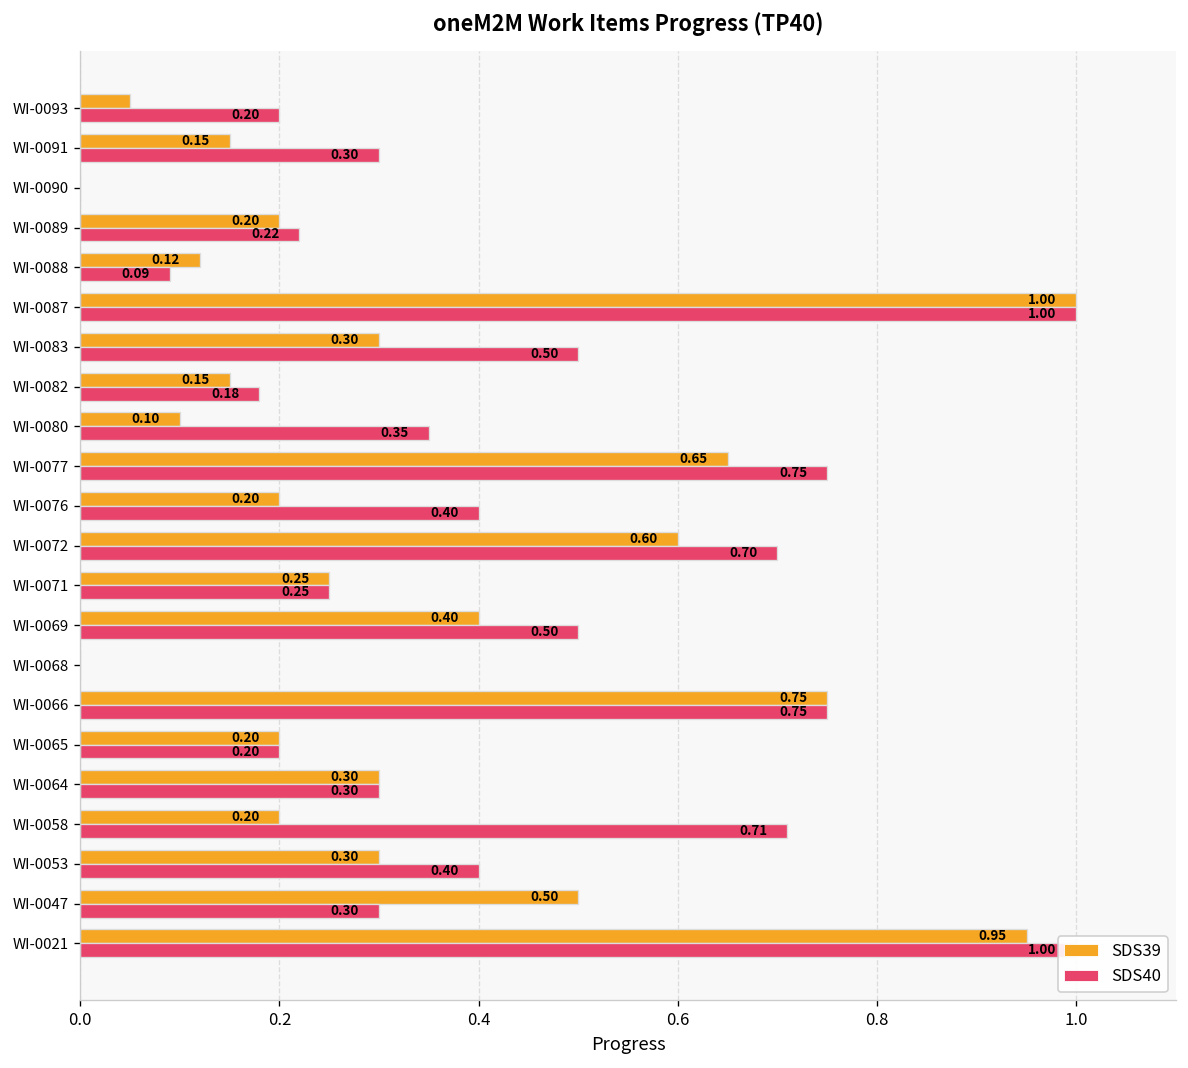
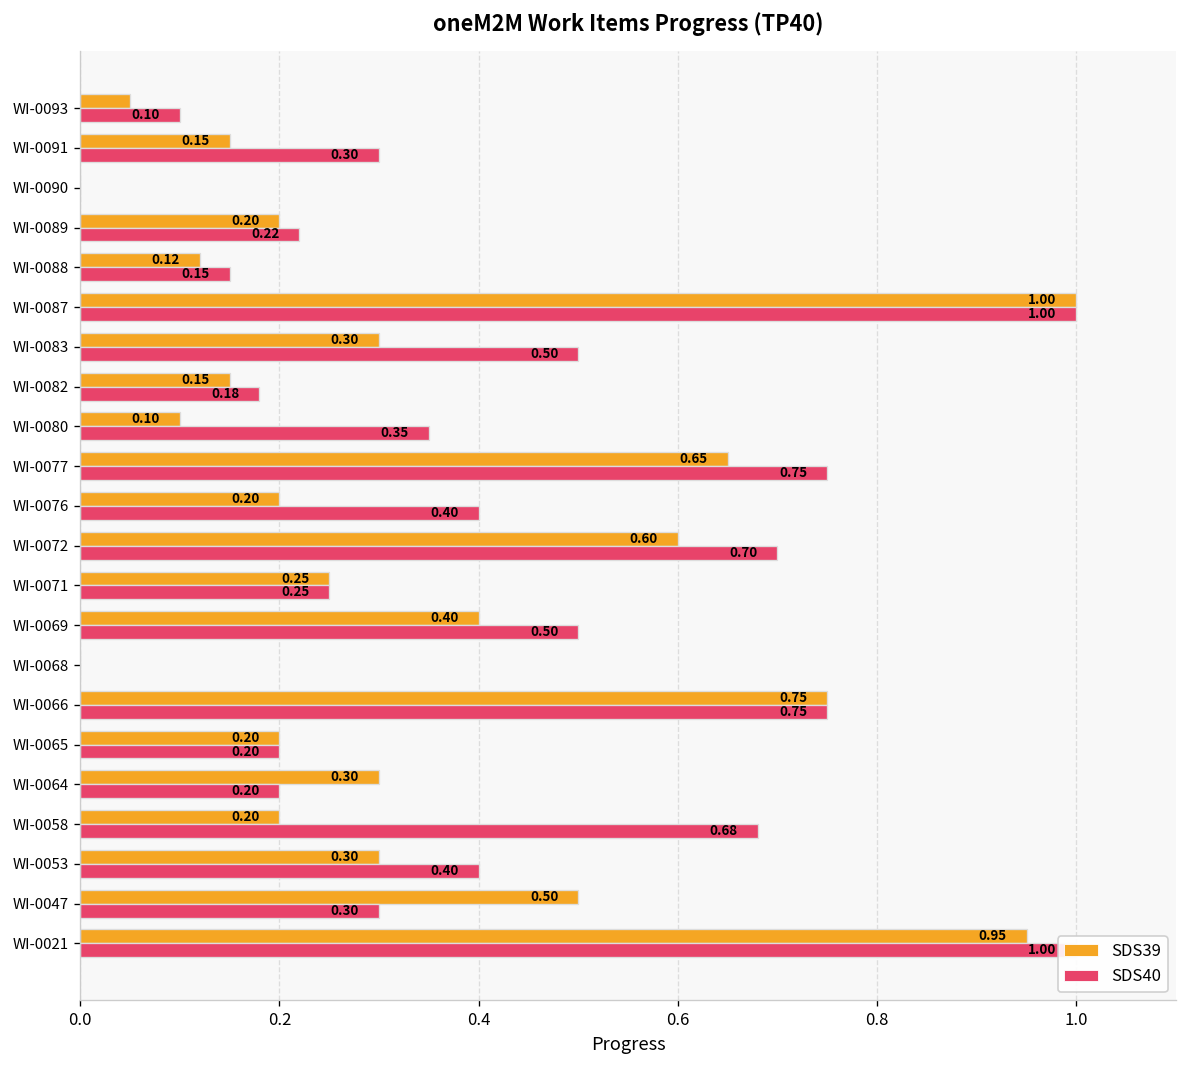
  {
    "SDS39": {
      "WI-0091": 0.15,
      "WI-0089": 0.20,
      "WI-0088": 0.12,
      "WI-0087": 1.00,
      "WI-0083": 0.30,
      "WI-0082": 0.15,
      "WI-0080": 0.10,
      "WI-0077": 0.65,
      "WI-0076": 0.20,
      "WI-0072": 0.60,
      "WI-0071": 0.25,
      "WI-0069": 0.40,
      "WI-0066": 0.75,
      "WI-0065": 0.20,
      "WI-0064": 0.30,
      "WI-0058": 0.20,
      "WI-0053": 0.30,
      "WI-0047": 0.50,
      "WI-0021": 0.95
    },
    "SDS40": {
-     "WI-0093": 0.20,
+     "WI-0093": 0.10,
      "WI-0091": 0.30,
      "WI-0089": 0.22,
-     "WI-0088": 0.09,
+     "WI-0088": 0.15,
      "WI-0087": 1.00,
      "WI-0083": 0.50,
      "WI-0082": 0.18,
      "WI-0080": 0.35,
      "WI-0077": 0.75,
      "WI-0076": 0.40,
      "WI-0072": 0.70,
      "WI-0071": 0.25,
      "WI-0069": 0.50,
      "WI-0066": 0.75,
      "WI-0065": 0.20,
-     "WI-0064": 0.30,
-     "WI-0058": 0.71,
+     "WI-0064": 0.20,
+     "WI-0058": 0.68,
      "WI-0053": 0.40,
      "WI-0047": 0.30
    }
  }
